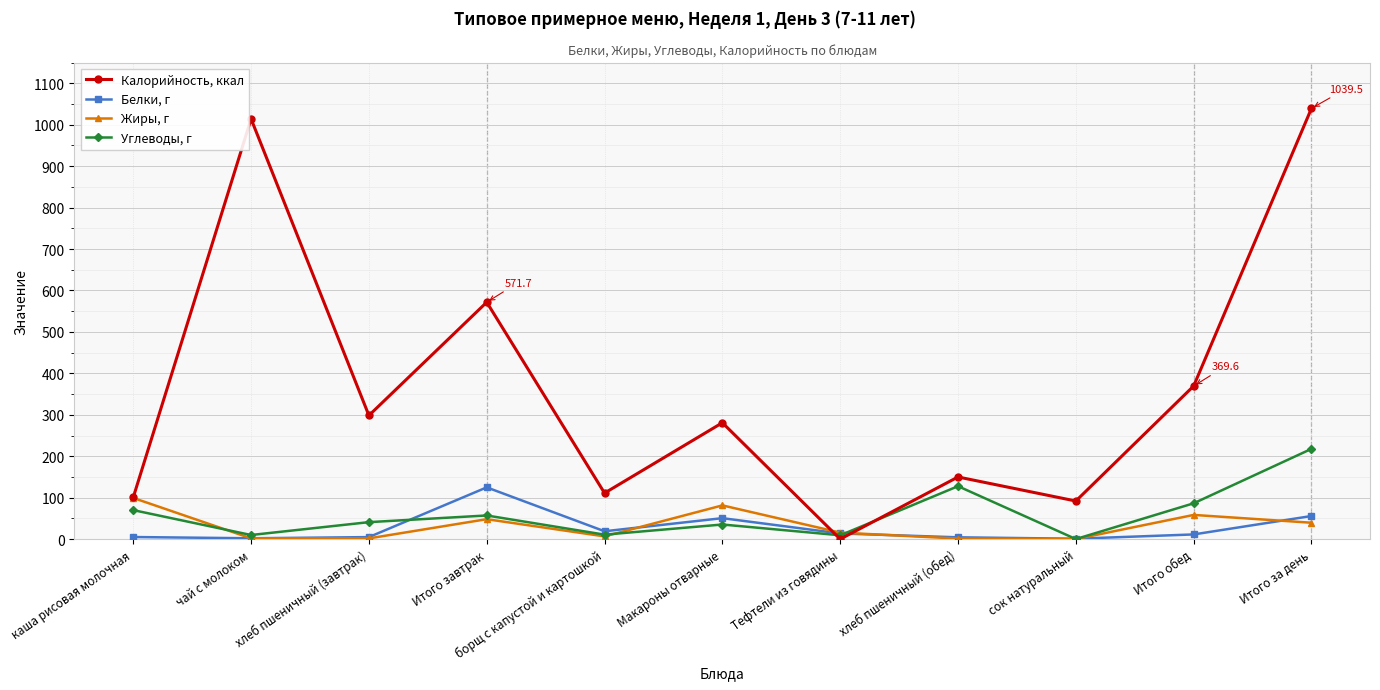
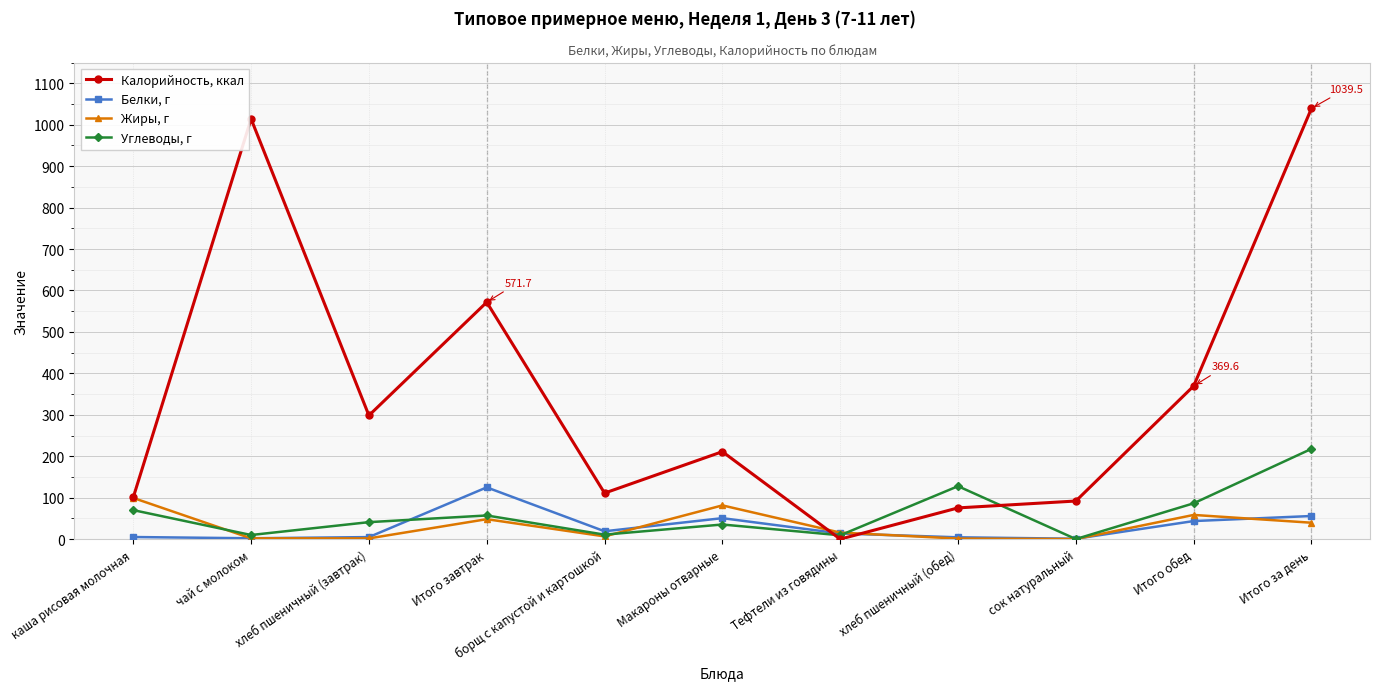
  {
    "Калорийность, ккал": {
      "чай с молоком": 1010,
      "хлеб пшеничный (завтрак)": 300,
      "борщ с капустой и картошкой": 110,
-     "Макароны отварные": 280,
+     "Макароны отварные": 210,
      "Тефтели из говядины": 0,
-     "хлеб пшеничный (обед)": 150,
+     "хлеб пшеничный (обед)": 80,
      "сок натуральный": 90
    },
    "Белки, г": {
      "каша рисовая молочная": 10,
      "Итого завтрак": 120,
      "борщ с капустой и картошкой": 20,
      "Макароны отварные": 50,
-     "Итого обед": 10,
+     "Итого обед": 40,
      "Итого за день": 60
    },
    "Жиры, г": {
      "Итого завтрак": 50,
      "Макароны отварные": 80,
      "Итого обед": 60,
      "Итого за день": 40
    },
    "Углеводы, г": {
      "каша рисовая молочная": 70,
      "чай с молоком": 10,
      "хлеб пшеничный (завтрак)": 40,
      "Итого завтрак": 60,
      "Макароны отварные": 40,
      "хлеб пшеничный (обед)": 130,
      "Итого обед": 90,
      "Итого за день": 220
    }
  }
